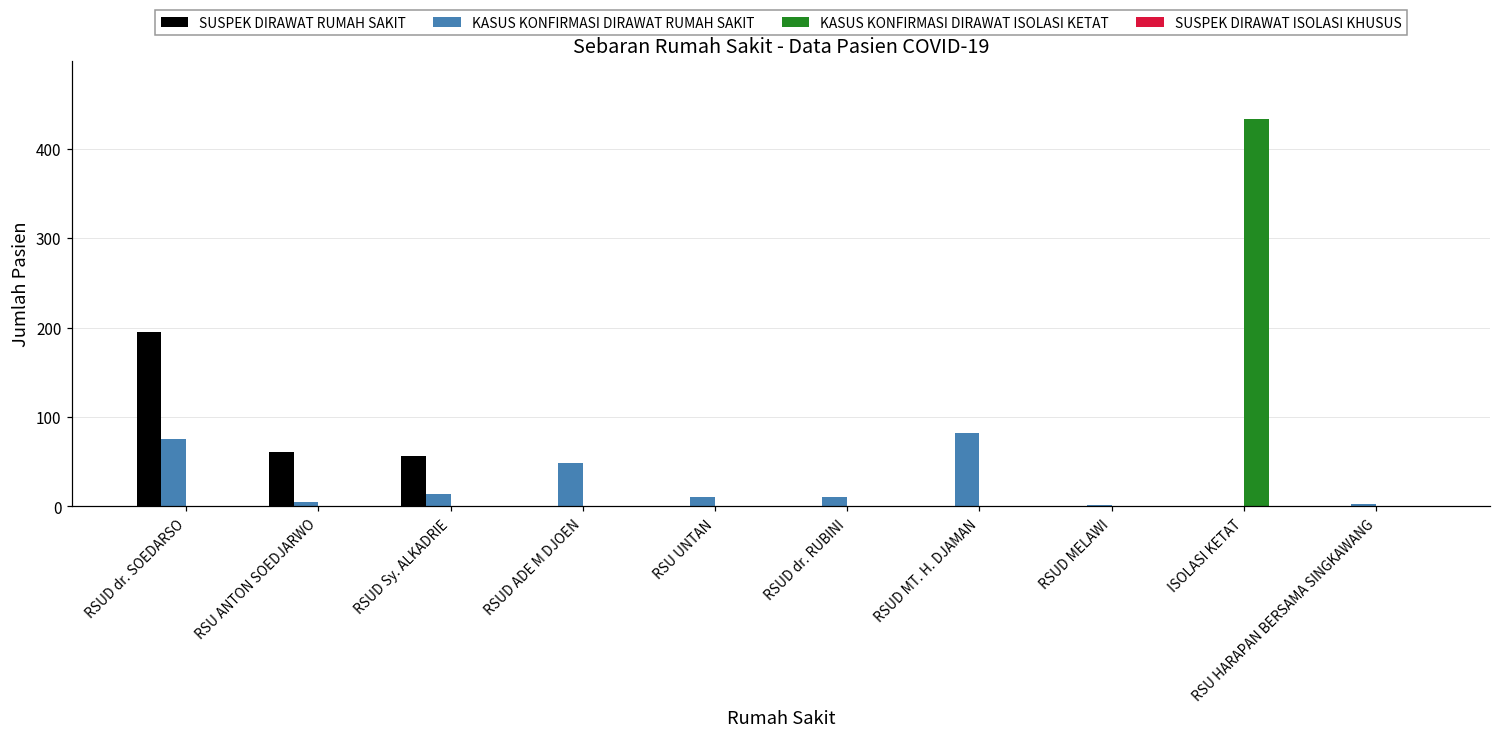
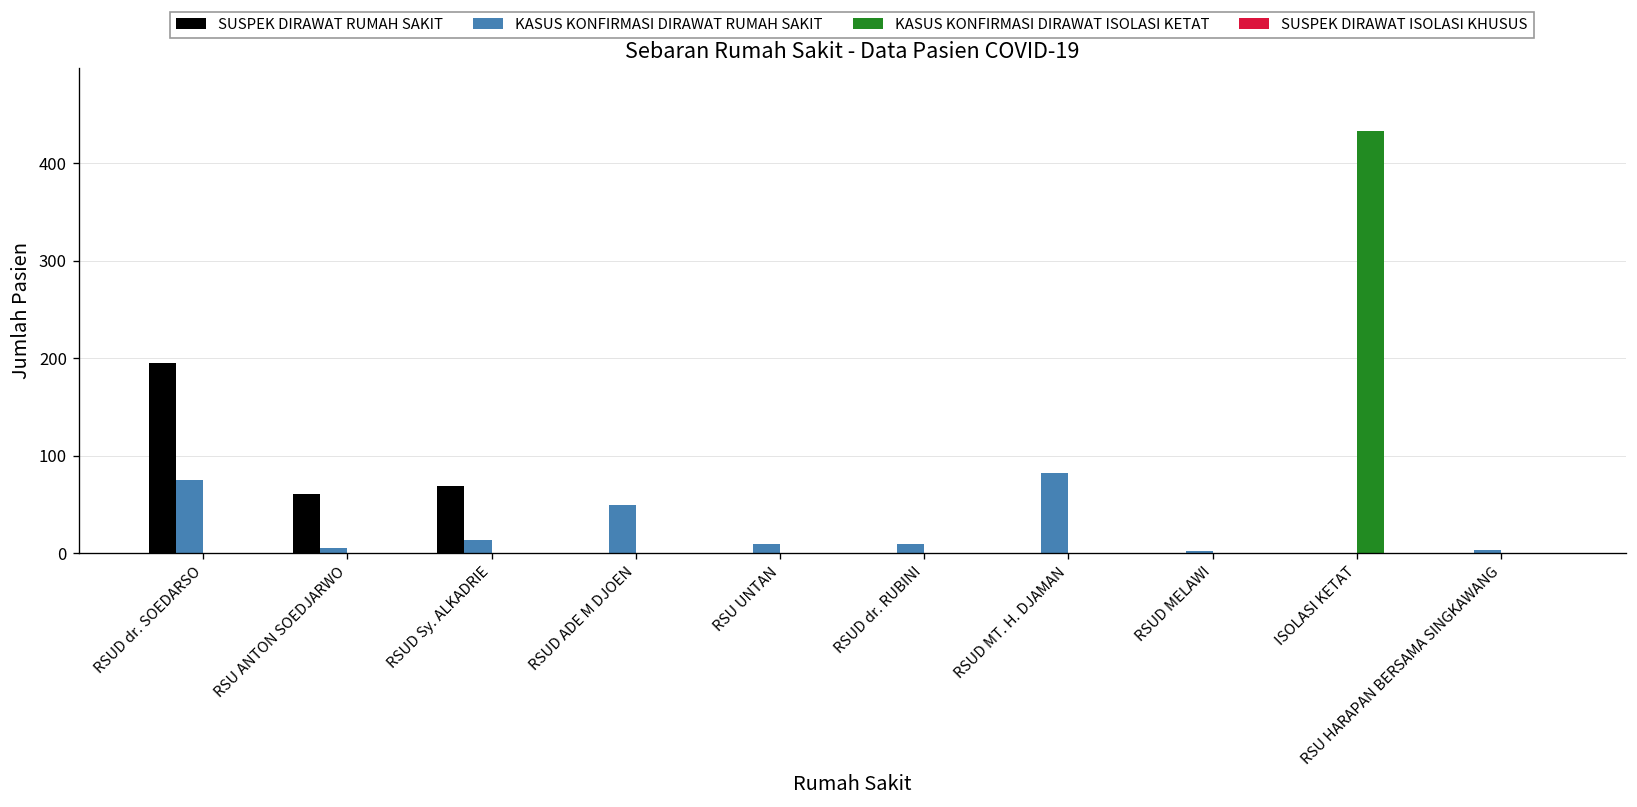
  {
    "SUSPEK DIRAWAT RUMAH SAKIT": {
      "RSUD dr. SOEDARSO": 200,
      "RSU ANTON SOEDJARWO": 60,
-     "RSUD Sy. ALKADRIE": 60,
+     "RSUD Sy. ALKADRIE": 70,
      "RSUD ADE M DJOEN": 0,
      "RSU UNTAN": 0,
      "RSUD dr. RUBINI": 0,
      "RSUD MT. H. DJAMAN": 0,
      "RSUD MELAWI": 0,
      "ISOLASI KETAT": 0,
      "RSU HARAPAN BERSAMA SINGKAWANG": 0
    },
    "KASUS KONFIRMASI DIRAWAT RUMAH SAKIT": {
      "RSUD dr. SOEDARSO": 80,
      "RSU ANTON SOEDJARWO": 10,
      "RSUD Sy. ALKADRIE": 10,
      "RSUD ADE M DJOEN": 50,
      "RSU UNTAN": 10,
      "RSUD dr. RUBINI": 10,
      "RSUD MT. H. DJAMAN": 80,
      "ISOLASI KETAT": 0
    },
    "KASUS KONFIRMASI DIRAWAT ISOLASI KETAT": {
      "RSUD dr. SOEDARSO": 0,
      "RSU ANTON SOEDJARWO": 0,
      "RSUD Sy. ALKADRIE": 0,
      "RSUD ADE M DJOEN": 0,
      "RSU UNTAN": 0,
      "RSUD dr. RUBINI": 0,
      "RSUD MT. H. DJAMAN": 0,
      "RSUD MELAWI": 0,
      "ISOLASI KETAT": 430,
      "RSU HARAPAN BERSAMA SINGKAWANG": 0
    },
    "SUSPEK DIRAWAT ISOLASI KHUSUS": {
      "RSUD dr. SOEDARSO": 0,
      "RSU ANTON SOEDJARWO": 0,
      "RSUD Sy. ALKADRIE": 0,
      "RSUD ADE M DJOEN": 0,
      "RSU UNTAN": 0,
      "RSUD dr. RUBINI": 0,
      "RSUD MT. H. DJAMAN": 0,
      "RSUD MELAWI": 0,
      "ISOLASI KETAT": 0,
      "RSU HARAPAN BERSAMA SINGKAWANG": 0
    }
  }
